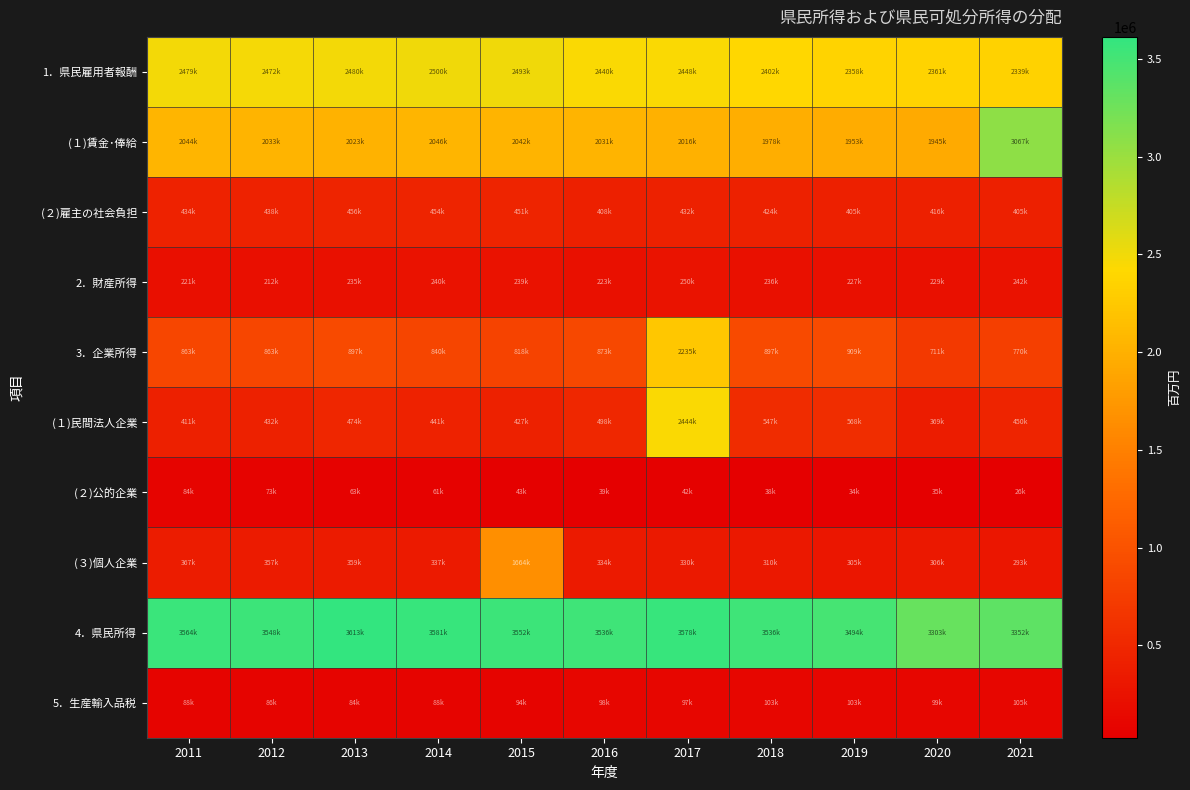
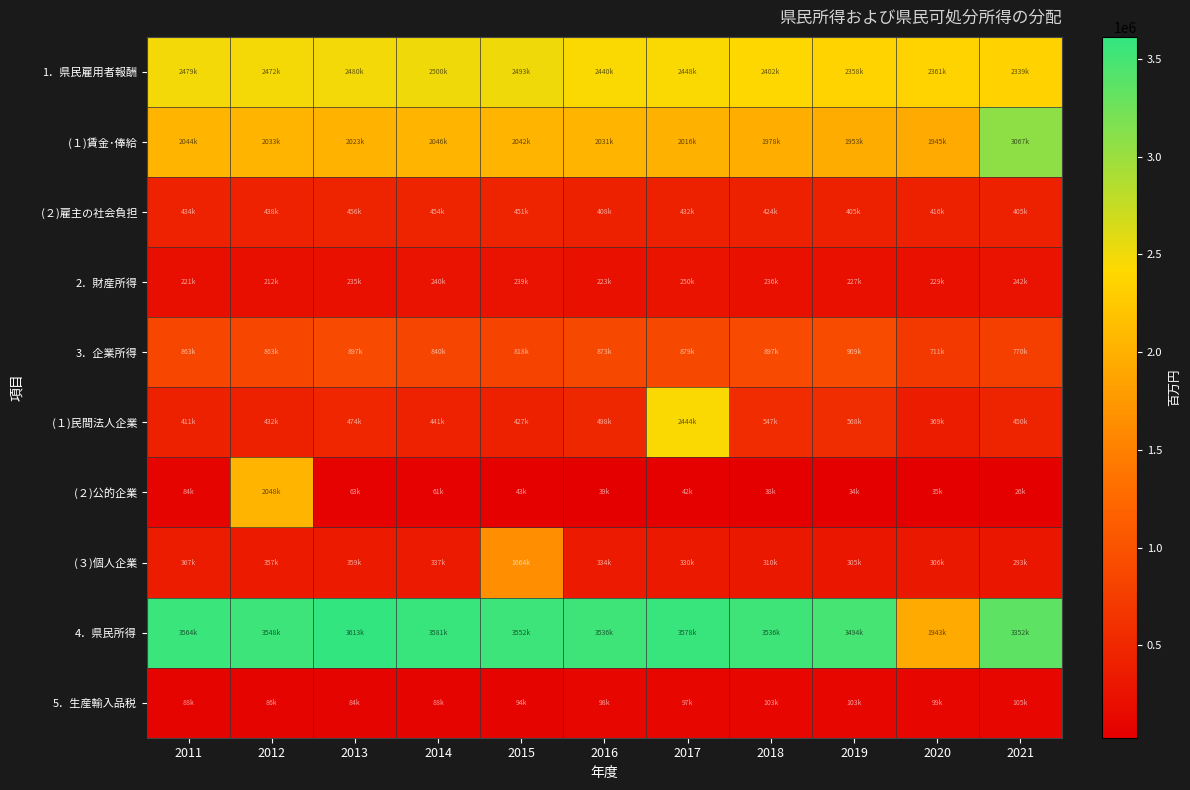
  {
    "1．県民雇用者報酬": {
      "2011": "2479k",
      "2012": "2472k",
      "2013": "2480k",
      "2014": "2500k",
      "2015": "2493k",
      "2016": "2440k",
      "2017": "2448k",
      "2018": "2402k",
      "2019": "2358k",
      "2020": "2361k",
      "2021": "2339k"
    },
    "(１)賃金･俸給": {
      "2011": "2044k",
      "2012": "2033k",
      "2013": "2023k",
      "2014": "2046k",
      "2015": "2042k",
      "2016": "2031k",
      "2017": "2016k",
      "2018": "1978k",
      "2019": "1953k",
      "2020": "1945k",
      "2021": "3067k"
    },
    "(２)雇主の社会負担": {
      "2011": "434k",
      "2012": "438k",
      "2013": "456k",
      "2014": "454k",
      "2015": "451k",
      "2016": "408k",
      "2017": "432k",
      "2018": "424k",
      "2019": "405k",
      "2020": "416k",
      "2021": "405k"
    },
    "2．財産所得": {
      "2011": "221k",
      "2012": "212k",
      "2013": "235k",
      "2014": "240k",
      "2015": "239k",
      "2016": "223k",
      "2017": "250k",
      "2018": "236k",
      "2019": "227k",
      "2020": "229k",
      "2021": "242k"
    },
    "3．企業所得": {
      "2011": "863k",
      "2012": "863k",
      "2013": "897k",
      "2014": "840k",
      "2015": "818k",
      "2016": "873k",
-     "2017": "2235k",
+     "2017": "879k",
      "2018": "897k",
      "2019": "909k",
      "2020": "711k",
      "2021": "770k"
    },
    "(１)民間法人企業": {
      "2011": "411k",
      "2012": "432k",
      "2013": "474k",
      "2014": "441k",
      "2015": "427k",
      "2016": "498k",
      "2017": "2444k",
      "2018": "547k",
      "2019": "568k",
      "2020": "369k",
      "2021": "450k"
    },
    "(２)公的企業": {
      "2011": "84k",
-     "2012": "73k",
+     "2012": "2048k",
      "2013": "63k",
      "2014": "61k",
      "2015": "43k",
      "2016": "39k",
      "2017": "42k",
      "2018": "38k",
      "2019": "34k",
      "2020": "35k",
      "2021": "26k"
    },
    "(３)個人企業": {
      "2011": "367k",
      "2012": "357k",
      "2013": "359k",
      "2014": "337k",
      "2015": "1664k",
      "2016": "334k",
      "2017": "330k",
      "2018": "310k",
      "2019": "305k",
      "2020": "306k",
      "2021": "293k"
    },
    "4．県民所得": {
      "2011": "3564k",
      "2012": "3548k",
      "2013": "3613k",
      "2014": "3581k",
      "2015": "3552k",
      "2016": "3536k",
      "2017": "3578k",
      "2018": "3536k",
      "2019": "3494k",
-     "2020": "3303k",
+     "2020": "1943k",
      "2021": "3352k"
    },
    "5．生産輸入品税": {
      "2011": "88k",
      "2012": "86k",
      "2013": "84k",
      "2014": "88k",
      "2015": "94k",
      "2016": "98k",
      "2017": "97k",
      "2018": "103k",
      "2019": "103k",
      "2020": "99k",
      "2021": "105k"
    }
  }
